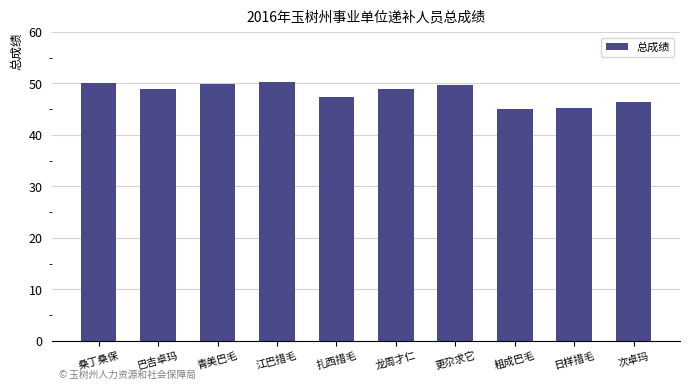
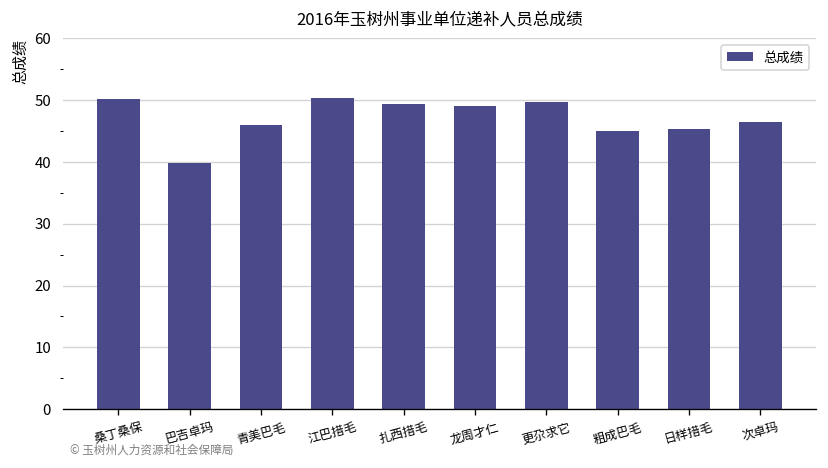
  {
    "桑丁桑保": 50,
-   "巴吉卓玛": 49,
-   "青美巴毛": 50,
+   "巴吉卓玛": 40,
+   "青美巴毛": 46,
    "江巴措毛": 50,
-   "扎西措毛": 47,
+   "扎西措毛": 49,
    "龙周才仁": 49,
    "更尕求它": 50,
    "粗成巴毛": 45,
    "日样措毛": 45,
    "次卓玛": 46
  }
